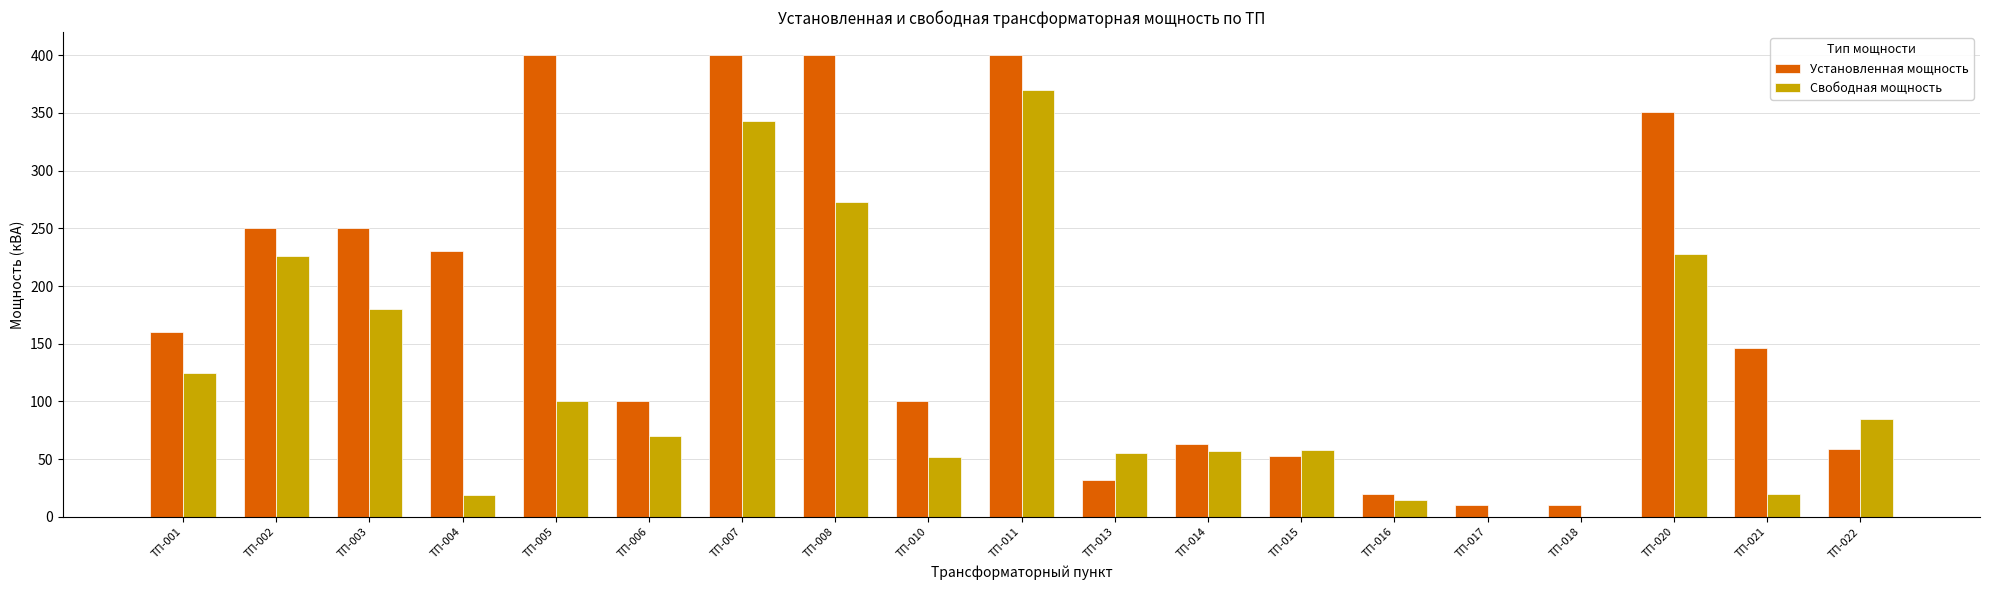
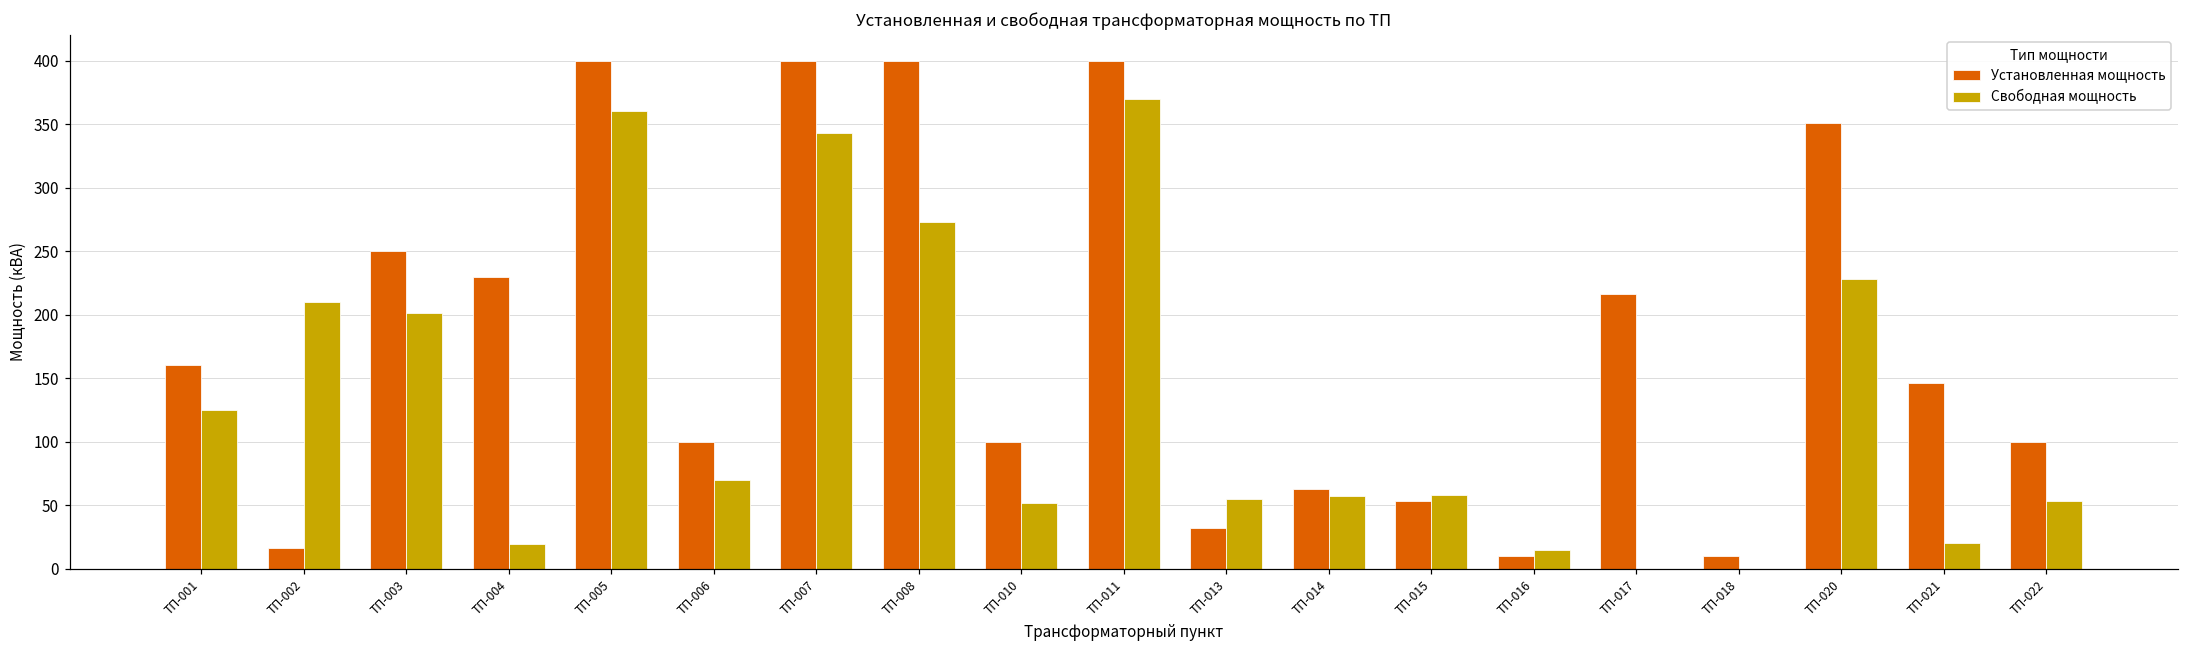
  {
    "Установленная мощность": {
      "ТП-001": 160,
-     "ТП-002": 250,
+     "ТП-002": 16,
      "ТП-003": 250,
      "ТП-004": 230,
      "ТП-005": 400,
      "ТП-006": 100,
      "ТП-007": 400,
      "ТП-008": 400,
      "ТП-010": 100,
      "ТП-011": 400,
      "ТП-013": 32,
      "ТП-014": 63,
      "ТП-015": 53,
-     "ТП-016": 20,
-     "ТП-017": 10,
+     "ТП-016": 10,
+     "ТП-017": 216,
      "ТП-018": 10,
      "ТП-020": 351,
      "ТП-021": 146,
-     "ТП-022": 59
+     "ТП-022": 100
    },
    "Свободная мощность": {
      "ТП-001": 125,
-     "ТП-002": 226,
-     "ТП-003": 180,
+     "ТП-002": 210,
+     "ТП-003": 201,
      "ТП-004": 19,
-     "ТП-005": 100,
+     "ТП-005": 360,
      "ТП-006": 70,
      "ТП-007": 343,
      "ТП-008": 273,
      "ТП-010": 52,
      "ТП-011": 370,
      "ТП-013": 55,
      "ТП-014": 57,
      "ТП-015": 58,
      "ТП-016": 15,
      "ТП-017": 0,
      "ТП-018": 0,
      "ТП-020": 228,
      "ТП-021": 20,
-     "ТП-022": 85
+     "ТП-022": 53
    }
  }
